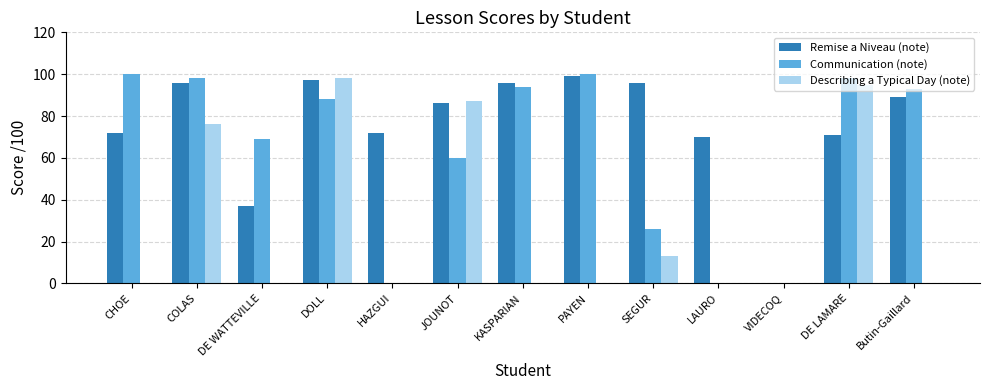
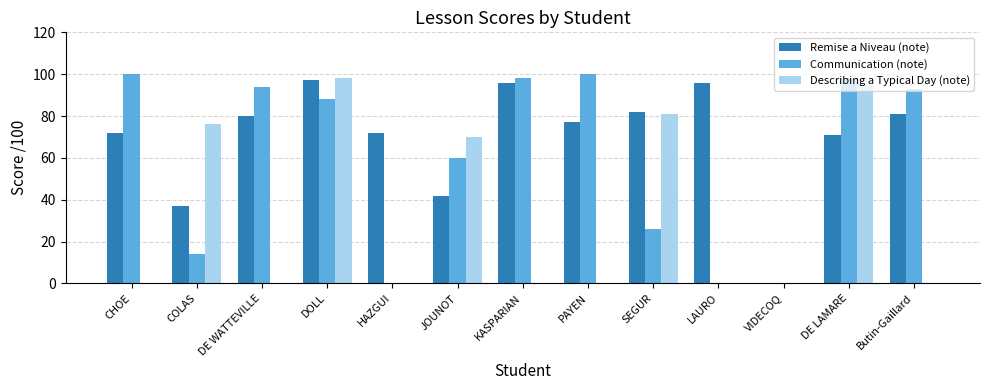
  {
    "Remise a Niveau (note)": {
      "CHOE": 72,
-     "COLAS": 96,
-     "DE WATTEVILLE": 37,
+     "COLAS": 37,
+     "DE WATTEVILLE": 80,
      "DOLL": 97,
      "HAZGUI": 72,
-     "JOUNOT": 86,
+     "JOUNOT": 42,
      "KASPARIAN": 96,
-     "PAYEN": 99,
-     "SEGUR": 96,
-     "LAURO": 70,
+     "PAYEN": 77,
+     "SEGUR": 82,
+     "LAURO": 96,
      "VIDECOQ": 0,
      "DE LAMARE": 71,
-     "Butin-Gaillard": 89
+     "Butin-Gaillard": 81
    },
    "Communication (note)": {
      "CHOE": 100,
-     "COLAS": 98,
-     "DE WATTEVILLE": 69,
+     "COLAS": 14,
+     "DE WATTEVILLE": 94,
      "DOLL": 88,
      "HAZGUI": 0,
      "JOUNOT": 60,
-     "KASPARIAN": 94,
+     "KASPARIAN": 98,
      "PAYEN": 100,
      "SEGUR": 26,
      "LAURO": 0,
      "VIDECOQ": 0
    },
    "Describing a Typical Day (note)": {
      "CHOE": 0,
      "COLAS": 76,
      "DE WATTEVILLE": 0,
      "DOLL": 98,
      "HAZGUI": 0,
-     "JOUNOT": 87,
+     "JOUNOT": 70,
      "KASPARIAN": 0,
      "PAYEN": 0,
-     "SEGUR": 13,
+     "SEGUR": 81,
      "LAURO": 0,
      "VIDECOQ": 0,
      "Butin-Gaillard": 0
    }
  }
